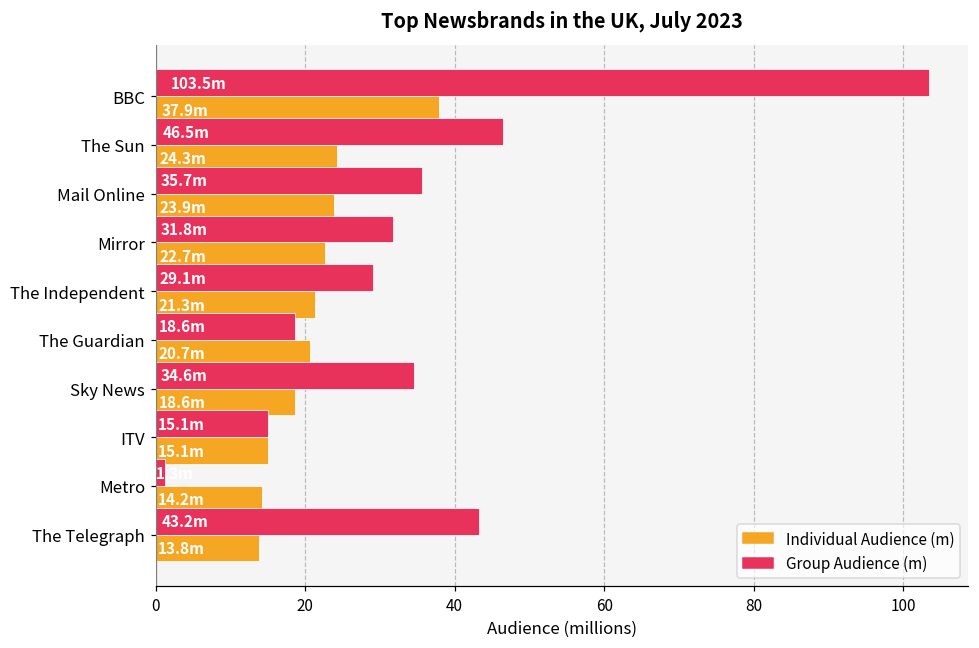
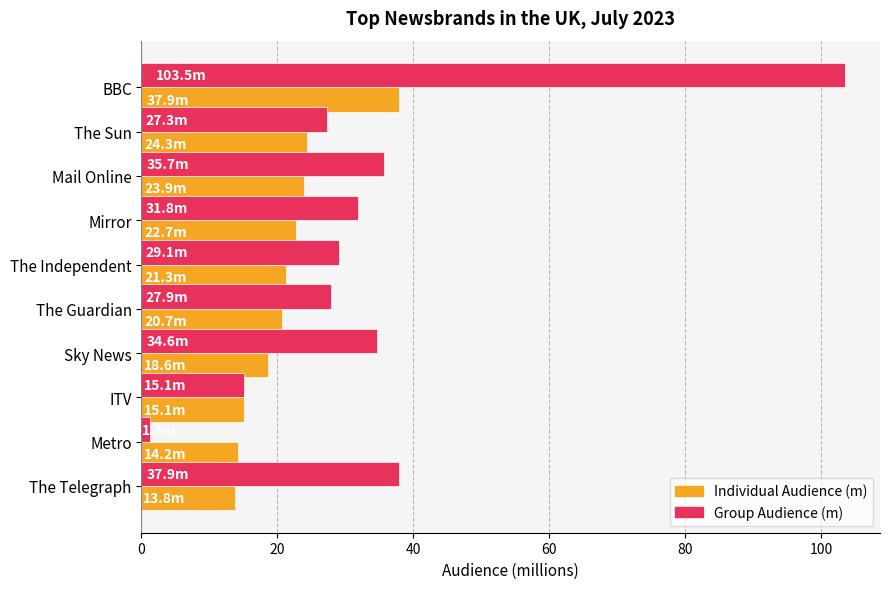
  {
    "Group Audience (m)": {
      "BBC": "103.5m",
-     "The Sun": "46.5m",
+     "The Sun": "27.3m",
      "Mail Online": "35.7m",
      "Mirror": "31.8m",
      "The Independent": "29.1m",
-     "The Guardian": "18.6m",
+     "The Guardian": "27.9m",
      "Sky News": "34.6m",
      "ITV": "15.1m",
-     "The Telegraph": "43.2m"
+     "The Telegraph": "37.9m"
    }
  }
